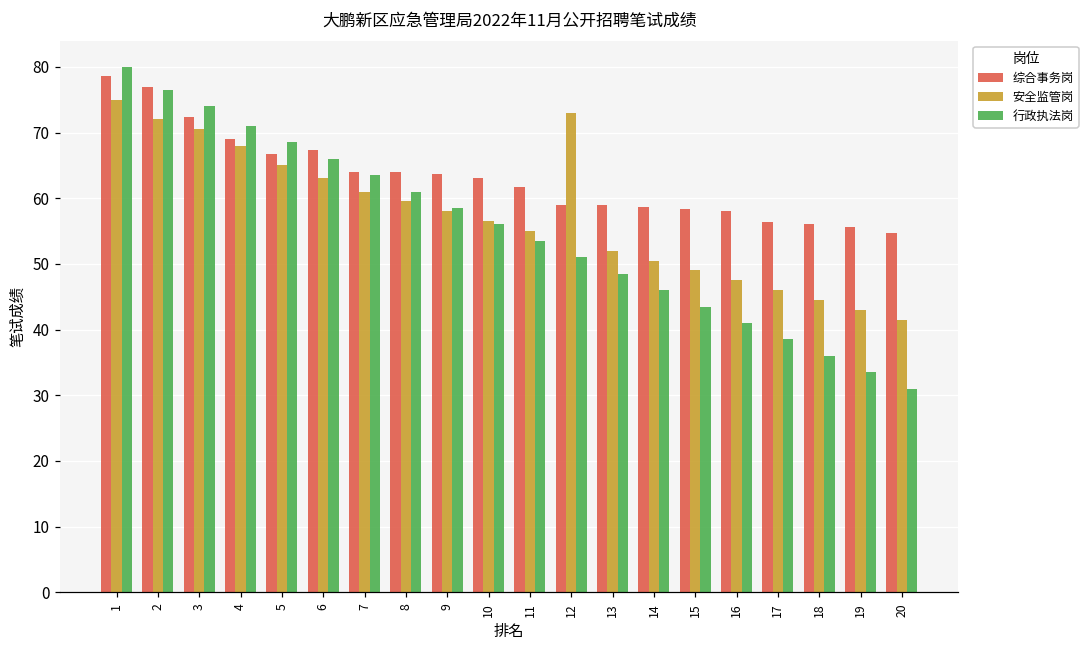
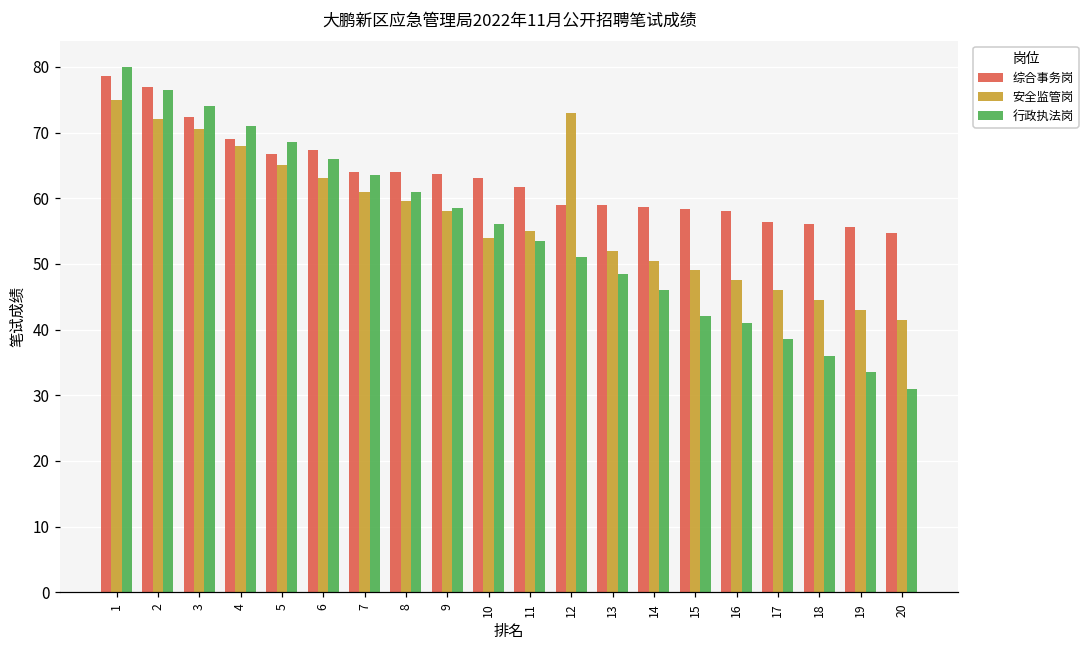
  {
    "综合事务岗": {
      "1": 79,
      "2": 77,
      "3": 72,
      "4": 69,
      "5": 67,
      "6": 67,
      "7": 64,
      "8": 64,
      "9": 64,
      "10": 63,
      "11": 62,
      "12": 59,
      "13": 59,
      "14": 59,
      "15": 58,
      "16": 58,
      "17": 56,
      "18": 56,
      "19": 56,
      "20": 55
    },
    "安全监管岗": {
      "1": 75,
      "2": 72,
      "3": 71,
      "4": 68,
      "5": 65,
      "6": 63,
      "7": 61,
      "8": 60,
      "9": 58,
-     "10": 57,
+     "10": 54,
      "11": 55,
      "12": 73,
      "13": 52,
      "14": 51,
      "15": 49,
      "16": 48,
      "17": 46,
      "18": 45,
      "19": 43,
      "20": 42
    },
    "行政执法岗": {
      "1": 80,
      "2": 77,
      "3": 74,
      "4": 71,
      "5": 69,
      "6": 66,
      "7": 64,
      "8": 61,
      "9": 59,
      "10": 56,
      "11": 54,
      "12": 51,
      "13": 49,
      "14": 46,
-     "15": 44,
+     "15": 42,
      "16": 41,
      "17": 39,
      "18": 36,
      "19": 34,
      "20": 31
    }
  }
